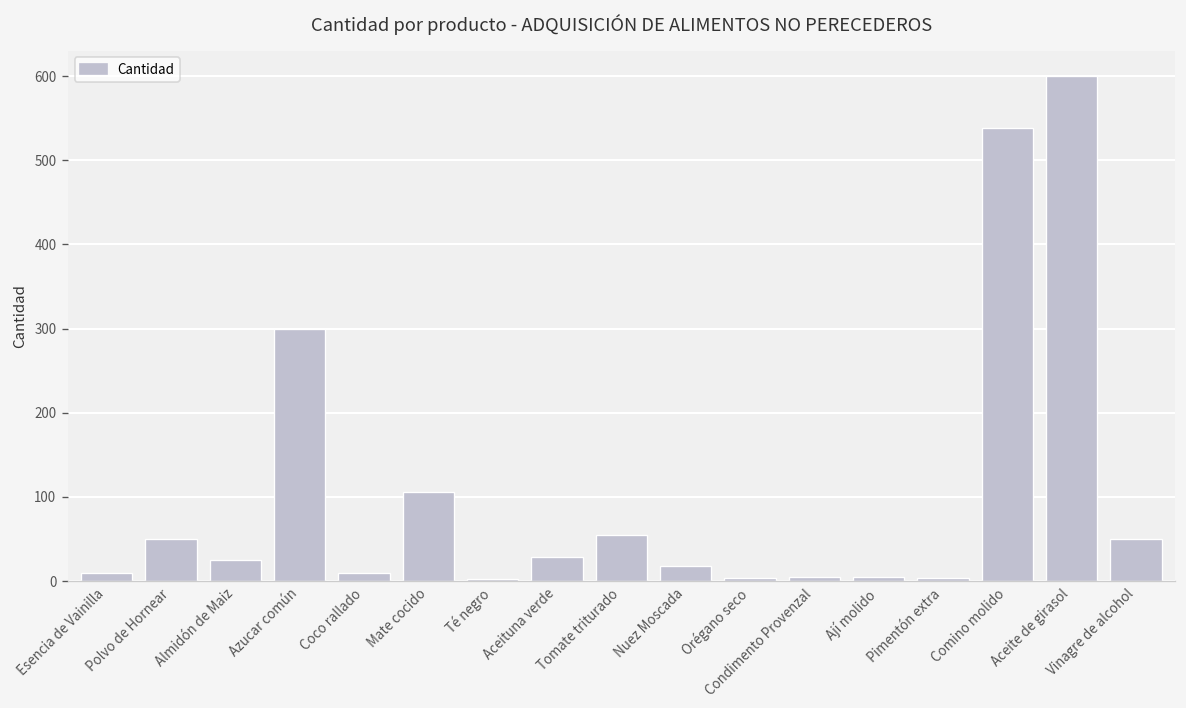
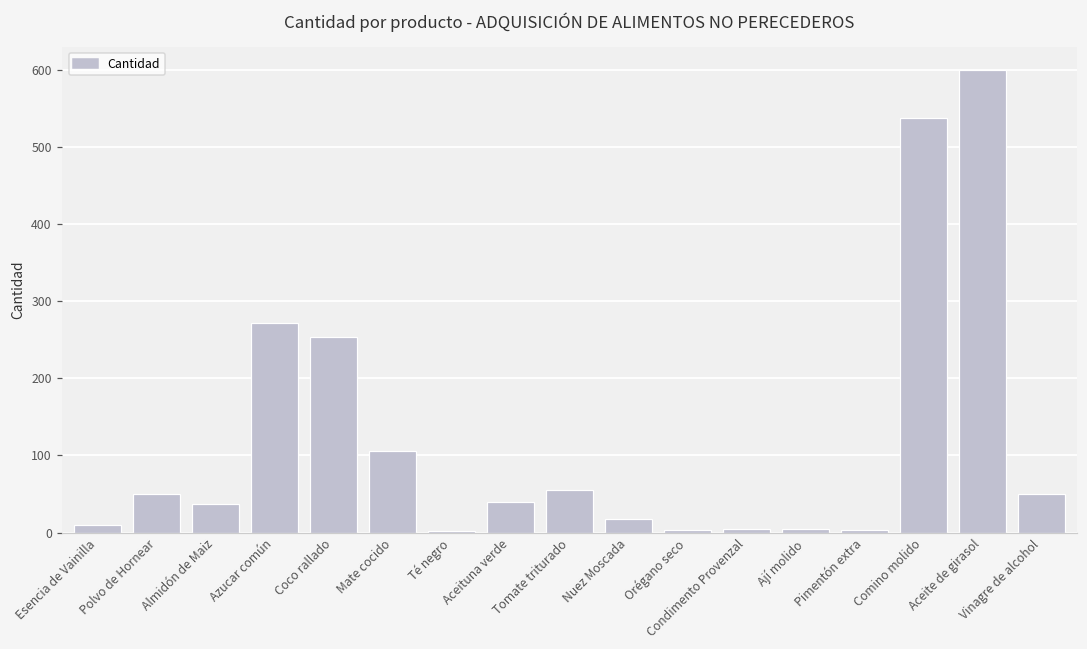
  {
    "Esencia de Vainilla": 10,
    "Polvo de Hornear": 50,
-   "Almidón de Maiz": 30,
-   "Azucar común": 300,
-   "Coco rallado": 10,
+   "Almidón de Maiz": 40,
+   "Azucar común": 270,
+   "Coco rallado": 250,
    "Mate cocido": 110,
-   "Aceituna verde": 30,
+   "Aceituna verde": 40,
    "Tomate triturado": 60,
    "Nuez Moscada": 20,
    "Orégano seco": 0,
    "Condimento Provenzal": 10,
    "Ají molido": 10,
    "Pimentón extra": 0,
    "Comino molido": 540,
    "Aceite de girasol": 600,
    "Vinagre de alcohol": 50
  }
